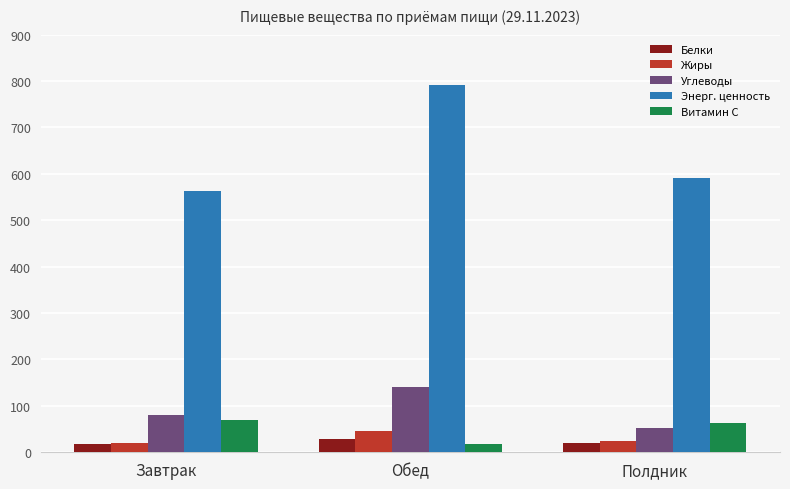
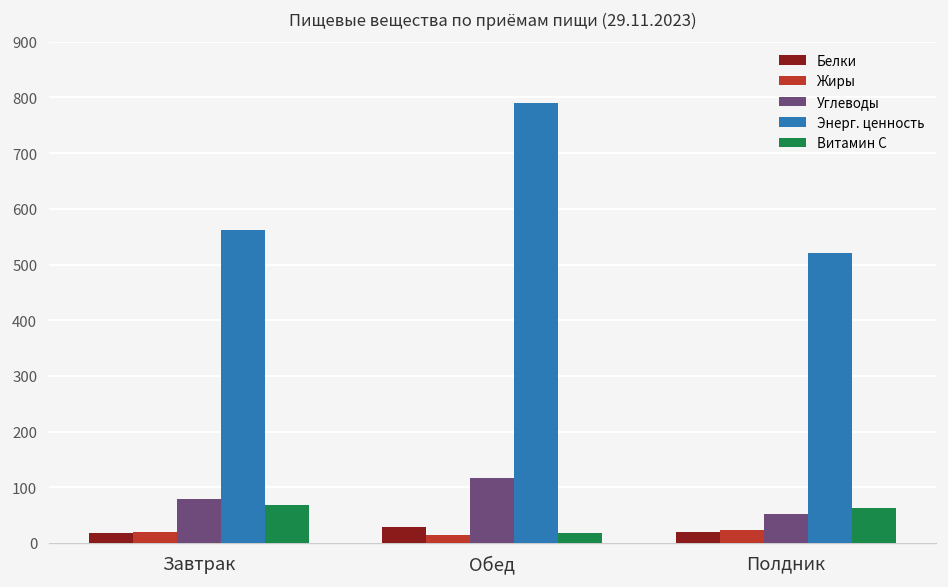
  {
    "Белки": {
      "Завтрак": 20,
      "Обед": 30,
      "Полдник": 20
    },
    "Жиры": {
      "Завтрак": 20,
-     "Обед": 40,
+     "Обед": 10,
      "Полдник": 20
    },
    "Углеводы": {
      "Завтрак": 80,
-     "Обед": 140,
+     "Обед": 120,
      "Полдник": 50
    },
    "Энерг. ценность": {
      "Завтрак": 560,
      "Обед": 790,
-     "Полдник": 590
+     "Полдник": 520
    },
    "Витамин С": {
      "Завтрак": 70,
      "Обед": 20,
      "Полдник": 60
    }
  }
